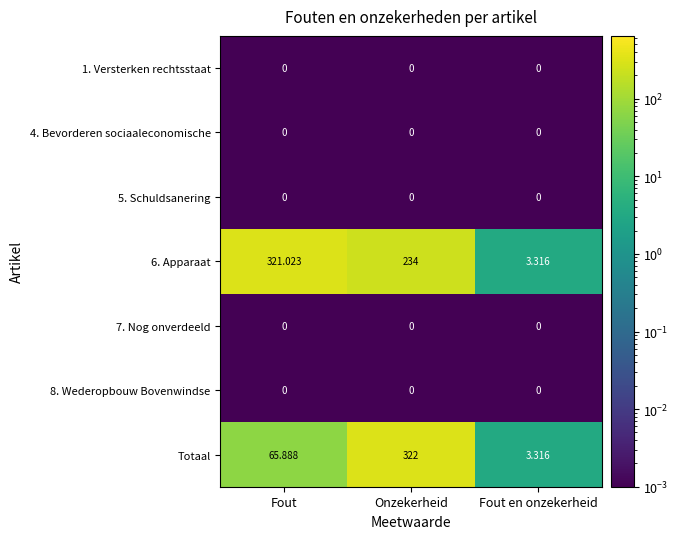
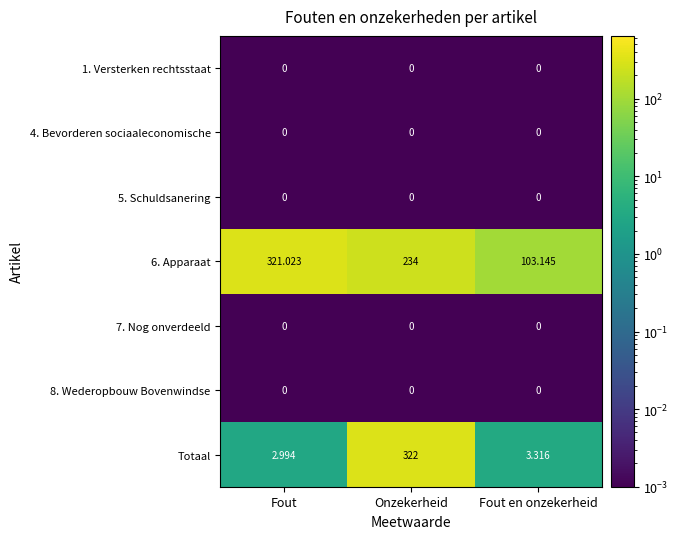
  {
    "1. Versterken rechtsstaat": {
      "Fout": 0,
      "Onzekerheid": 0,
      "Fout en onzekerheid": 0
    },
    "4. Bevorderen sociaaleconomische": {
      "Fout": 0,
      "Onzekerheid": 0,
      "Fout en onzekerheid": 0
    },
    "5. Schuldsanering": {
      "Fout": 0,
      "Onzekerheid": 0,
      "Fout en onzekerheid": 0
    },
    "6. Apparaat": {
      "Fout": 321.023,
      "Onzekerheid": 234,
-     "Fout en onzekerheid": 3.316
+     "Fout en onzekerheid": 103.145
    },
    "7. Nog onverdeeld": {
      "Fout": 0,
      "Onzekerheid": 0,
      "Fout en onzekerheid": 0
    },
    "8. Wederopbouw Bovenwindse": {
      "Fout": 0,
      "Onzekerheid": 0,
      "Fout en onzekerheid": 0
    },
    "Totaal": {
-     "Fout": 65.888,
+     "Fout": 2.994,
      "Onzekerheid": 322,
      "Fout en onzekerheid": 3.316
    }
  }
